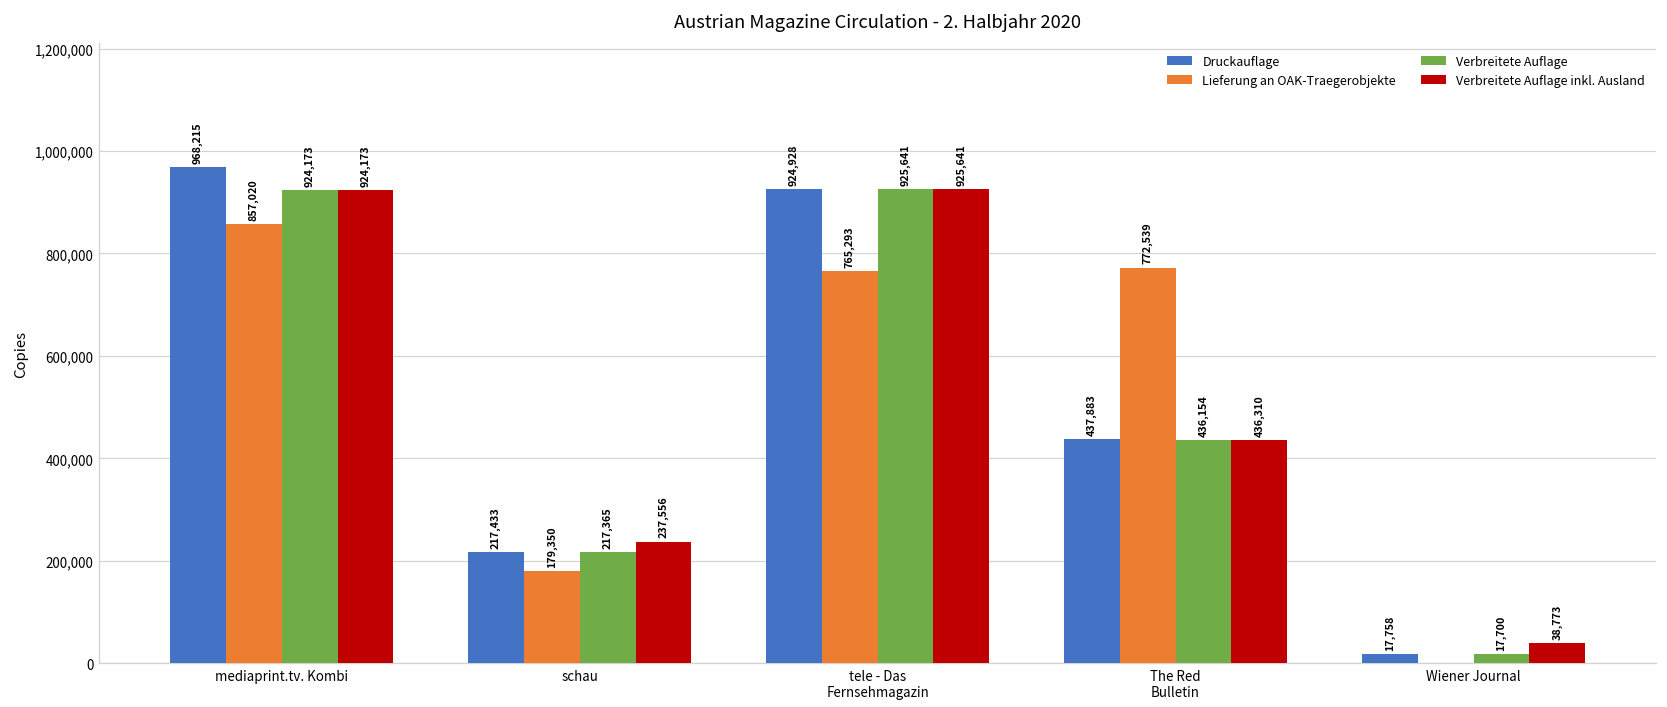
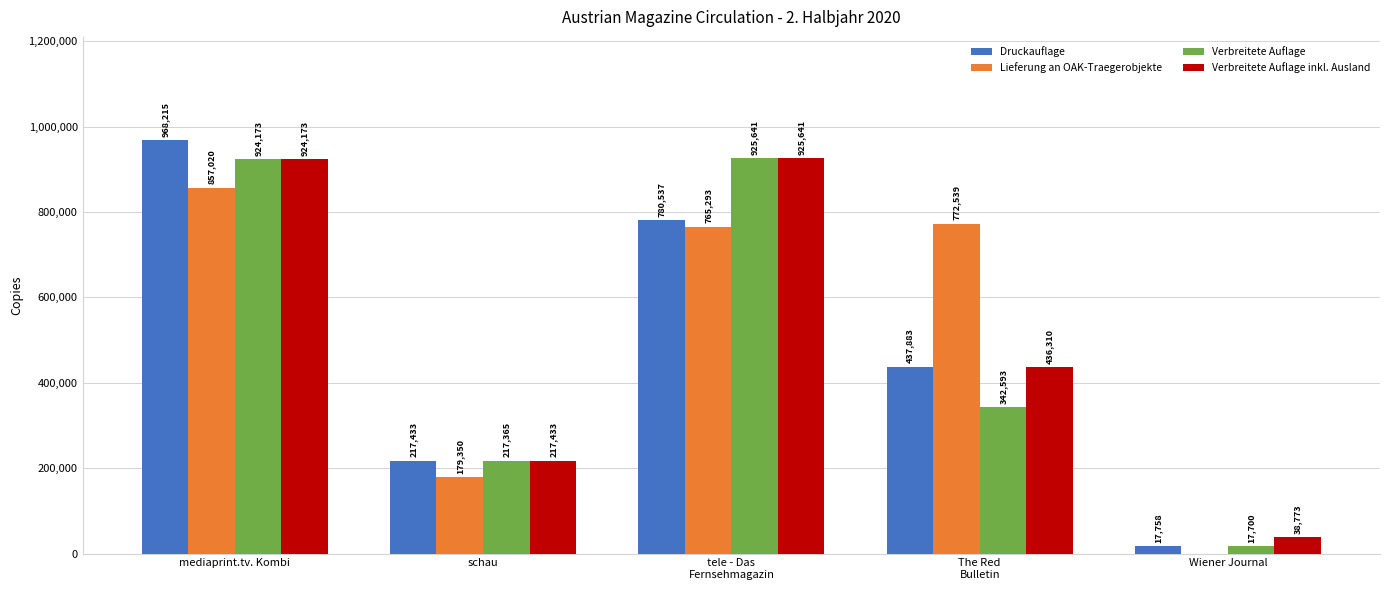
  {
    "Druckauflage": {
      "mediaprint.tv. Kombi": "968,215",
      "schau": "217,433",
-     "tele - Das Fernsehmagazin": "924,928",
+     "tele - Das Fernsehmagazin": "780,537",
      "The Red Bulletin": "437,883",
      "Wiener Journal": "17,758"
    },
    "Lieferung an OAK-Traegerobjekte": {
      "mediaprint.tv. Kombi": "857,020",
      "schau": "179,350",
      "tele - Das Fernsehmagazin": "765,293",
      "The Red Bulletin": "772,539"
    },
    "Verbreitete Auflage": {
      "mediaprint.tv. Kombi": "924,173",
      "schau": "217,365",
      "tele - Das Fernsehmagazin": "925,641",
-     "The Red Bulletin": "436,154",
+     "The Red Bulletin": "342,593",
      "Wiener Journal": "17,700"
    },
    "Verbreitete Auflage inkl. Ausland": {
      "mediaprint.tv. Kombi": "924,173",
-     "schau": "237,556",
+     "schau": "217,433",
      "tele - Das Fernsehmagazin": "925,641",
      "The Red Bulletin": "436,310",
      "Wiener Journal": "38,773"
    }
  }
